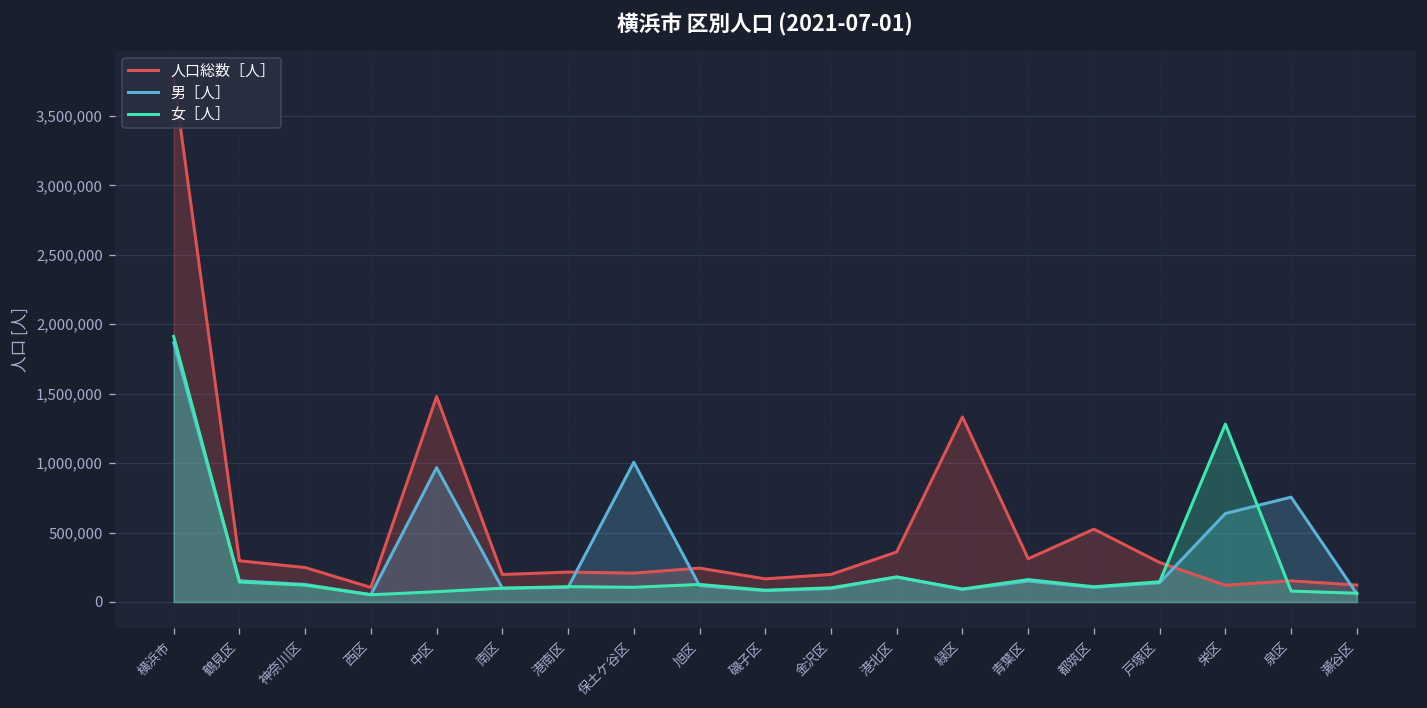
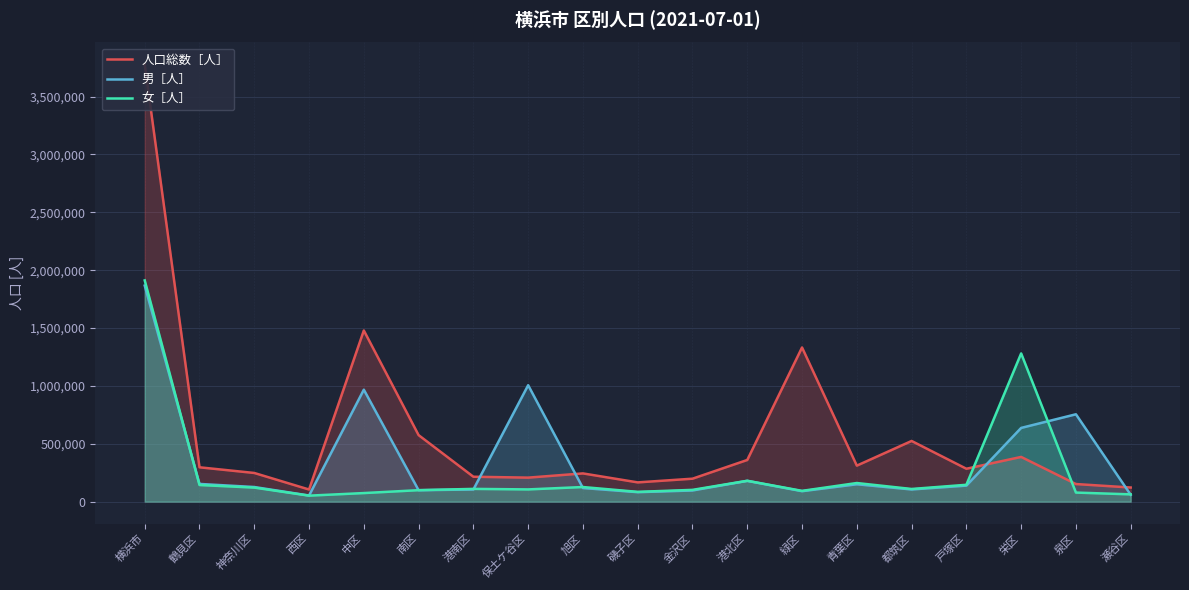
  {
    "人口総数［人］": {
      "鶴見区": "300,000",
      "神奈川区": "250,000",
      "西区": "100,000",
      "中区": "1,480,000",
-     "南区": "200,000",
+     "南区": "570,000",
      "港南区": "220,000",
      "保土ケ谷区": "210,000",
      "旭区": "240,000",
      "磯子区": "170,000",
      "金沢区": "200,000",
      "港北区": "360,000",
      "緑区": "1,330,000",
      "青葉区": "310,000",
      "都筑区": "520,000",
      "戸塚区": "280,000",
-     "栄区": "120,000",
+     "栄区": "390,000",
      "泉区": "150,000",
      "瀬谷区": "120,000"
    },
    "男［人］": {
      "横浜市": "1,870,000",
      "中区": "970,000",
      "保土ケ谷区": "1,010,000",
      "栄区": "640,000",
      "泉区": "750,000"
    },
    "女［人］": {
      "横浜市": "1,910,000",
      "中区": "70,000",
      "保土ケ谷区": "110,000",
      "栄区": "1,280,000",
      "泉区": "80,000"
    }
  }
